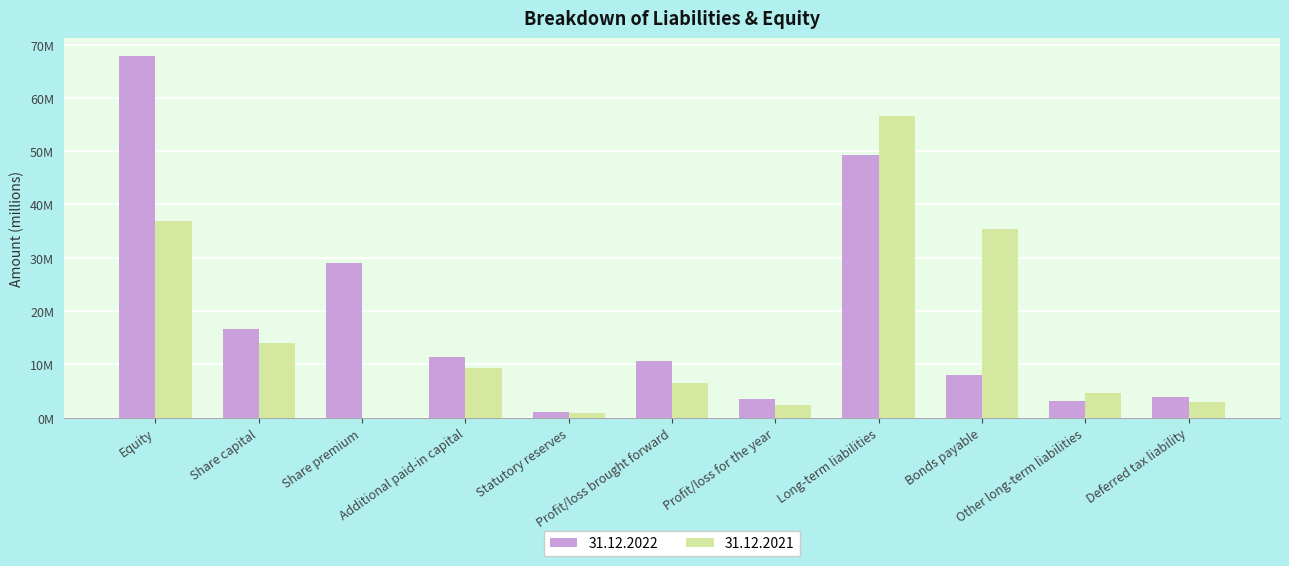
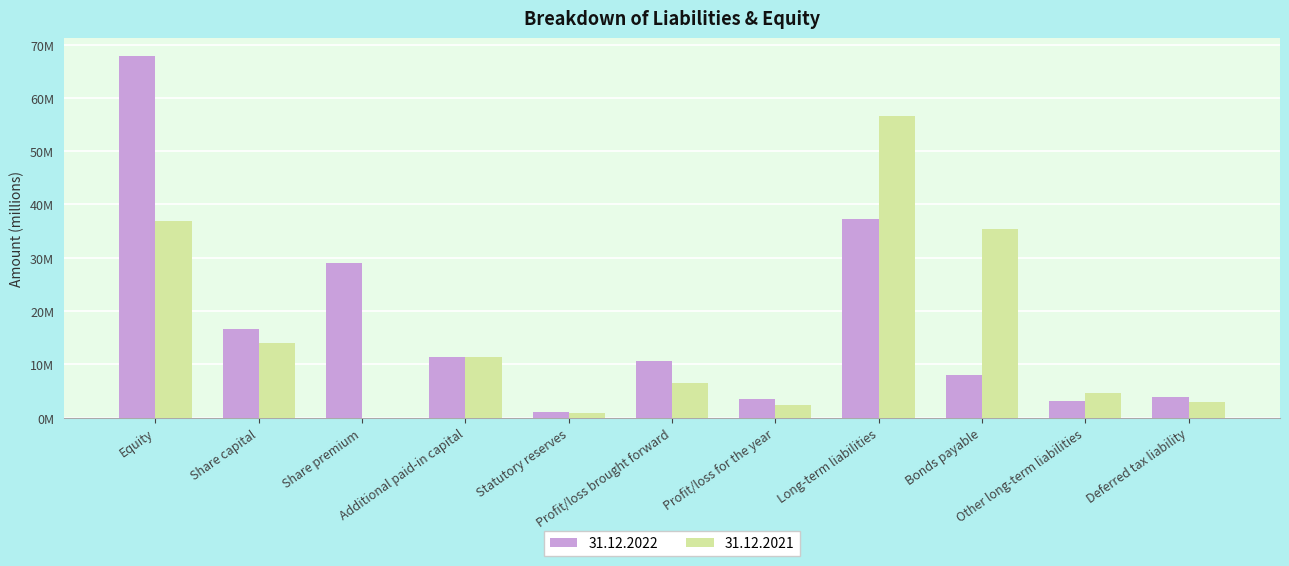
  {
    "31.12.2022": {
      "Equity": 68000000,
      "Share capital": 17000000,
      "Share premium": 29000000,
      "Additional paid-in capital": 11000000,
      "Statutory reserves": 1000000,
      "Profit/loss brought forward": 11000000,
      "Profit/loss for the year": 4000000,
-     "Long-term liabilities": 49000000,
+     "Long-term liabilities": 37000000,
      "Bonds payable": 8000000,
      "Other long-term liabilities": 3000000,
      "Deferred tax liability": 4000000
    },
    "31.12.2021": {
      "Equity": 37000000,
      "Share capital": 14000000,
      "Share premium": 0,
-     "Additional paid-in capital": 9000000,
+     "Additional paid-in capital": 11000000,
      "Statutory reserves": 1000000,
      "Profit/loss brought forward": 6000000,
      "Profit/loss for the year": 2000000,
      "Long-term liabilities": 57000000,
      "Bonds payable": 35000000,
      "Other long-term liabilities": 5000000,
      "Deferred tax liability": 3000000
    }
  }
